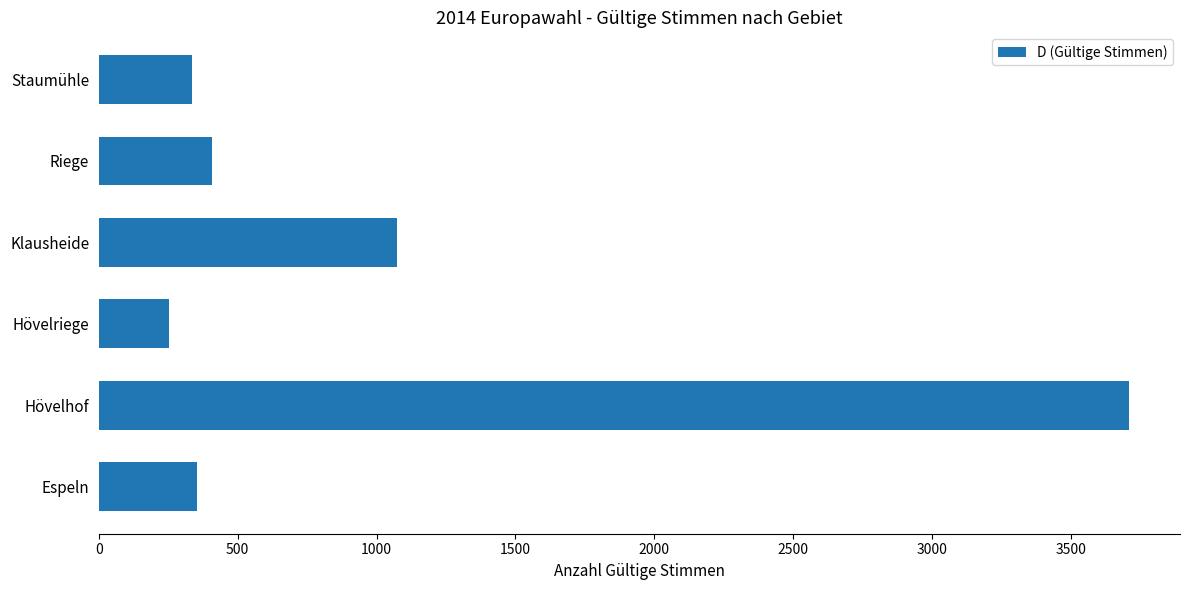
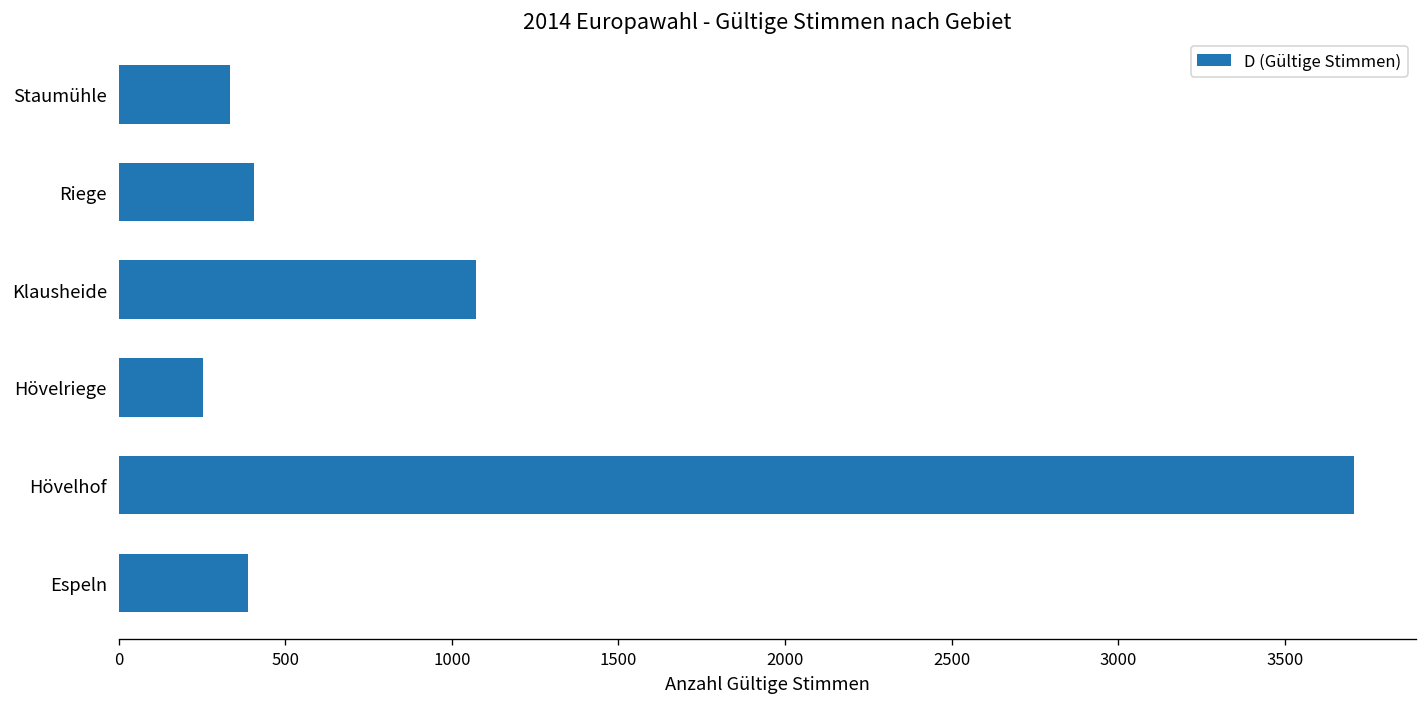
  {
    "Staumühle": 330,
    "Riege": 410,
    "Klausheide": 1070,
    "Hövelriege": 250,
    "Hövelhof": 3710,
-   "Espeln": 350
+   "Espeln": 390
  }
